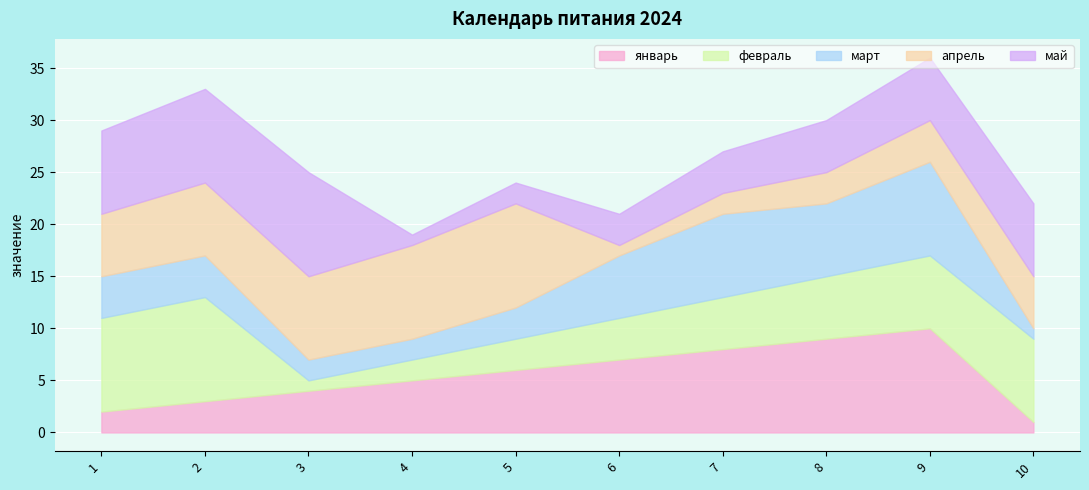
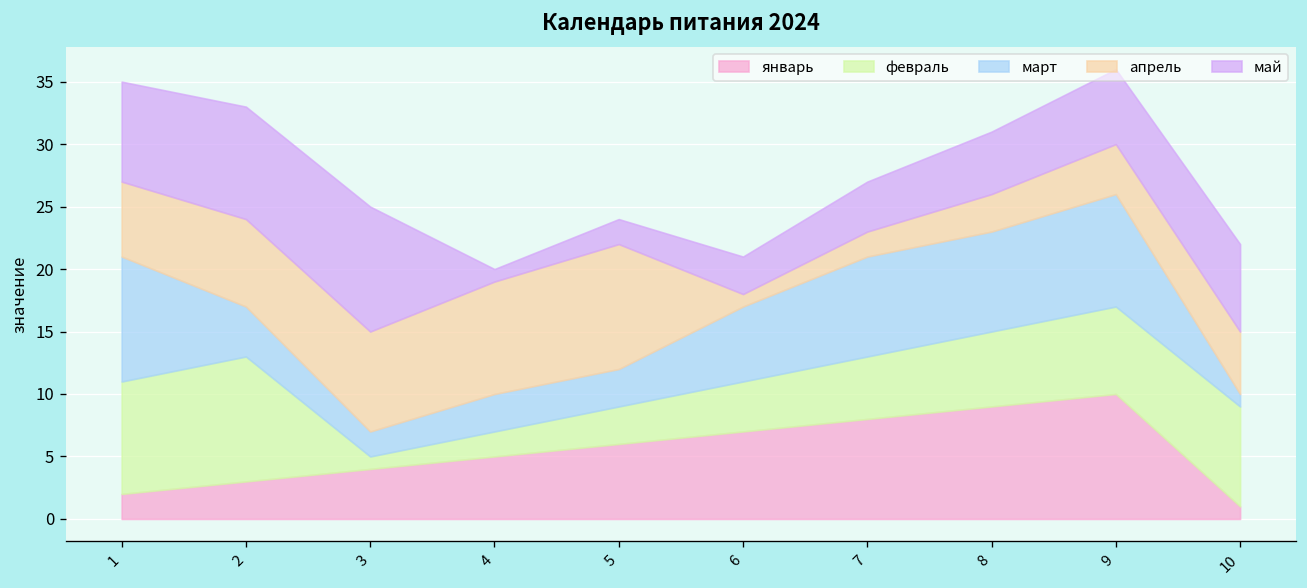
  {
    "март": {
-     "1": 4,
+     "1": 10,
      "2": 4,
      "3": 2,
-     "4": 2,
+     "4": 3,
      "5": 3,
      "6": 6,
      "7": 8,
-     "8": 7,
+     "8": 8,
      "9": 9,
      "10": 1
    }
  }
